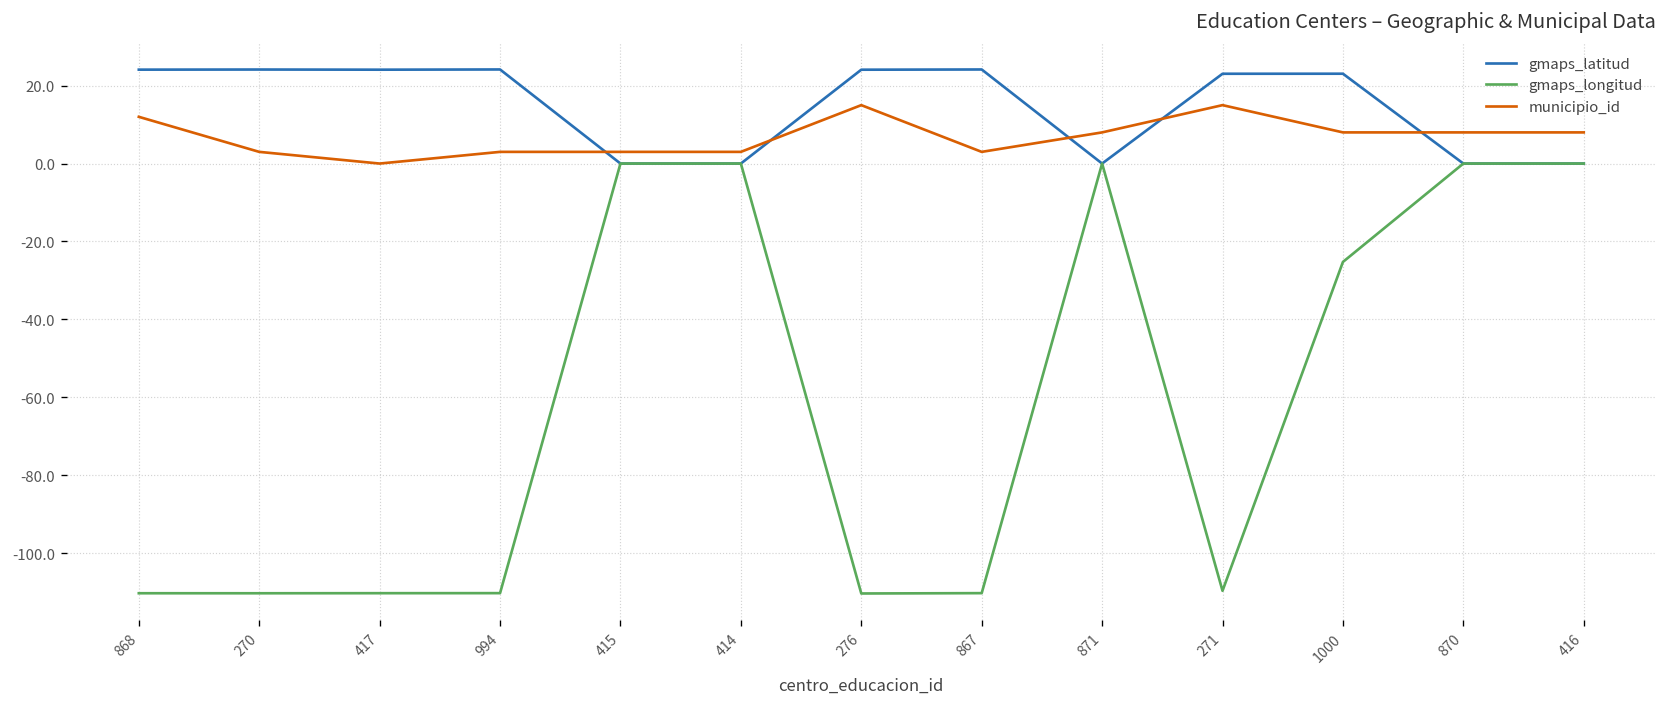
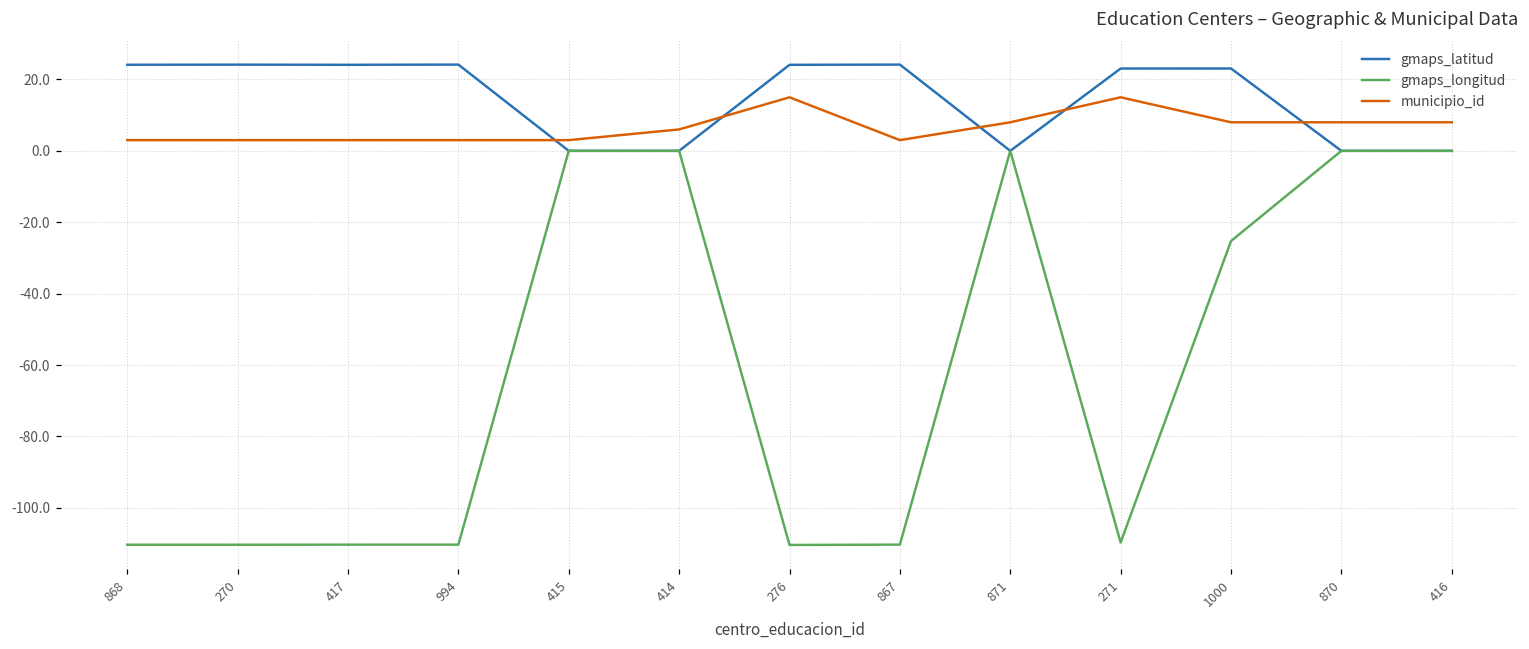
  {
    "gmaps_latitud": {
      "868": 24,
      "270": 24,
      "417": 24,
      "994": 24,
      "276": 24,
      "867": 24,
      "271": 23,
      "1000": 23
    },
    "gmaps_longitud": {
      "868": -110,
      "270": -110,
      "417": -110,
      "994": -110,
      "276": -110,
      "867": -110,
      "271": -110,
      "1000": -25
    },
    "municipio_id": {
-     "868": 12,
+     "868": 3,
      "270": 3,
-     "417": 0,
+     "417": 3,
      "994": 3,
      "415": 3,
-     "414": 3,
+     "414": 6,
      "276": 15,
      "867": 3,
      "871": 8,
      "271": 15,
      "1000": 8,
      "870": 8,
      "416": 8
    }
  }
